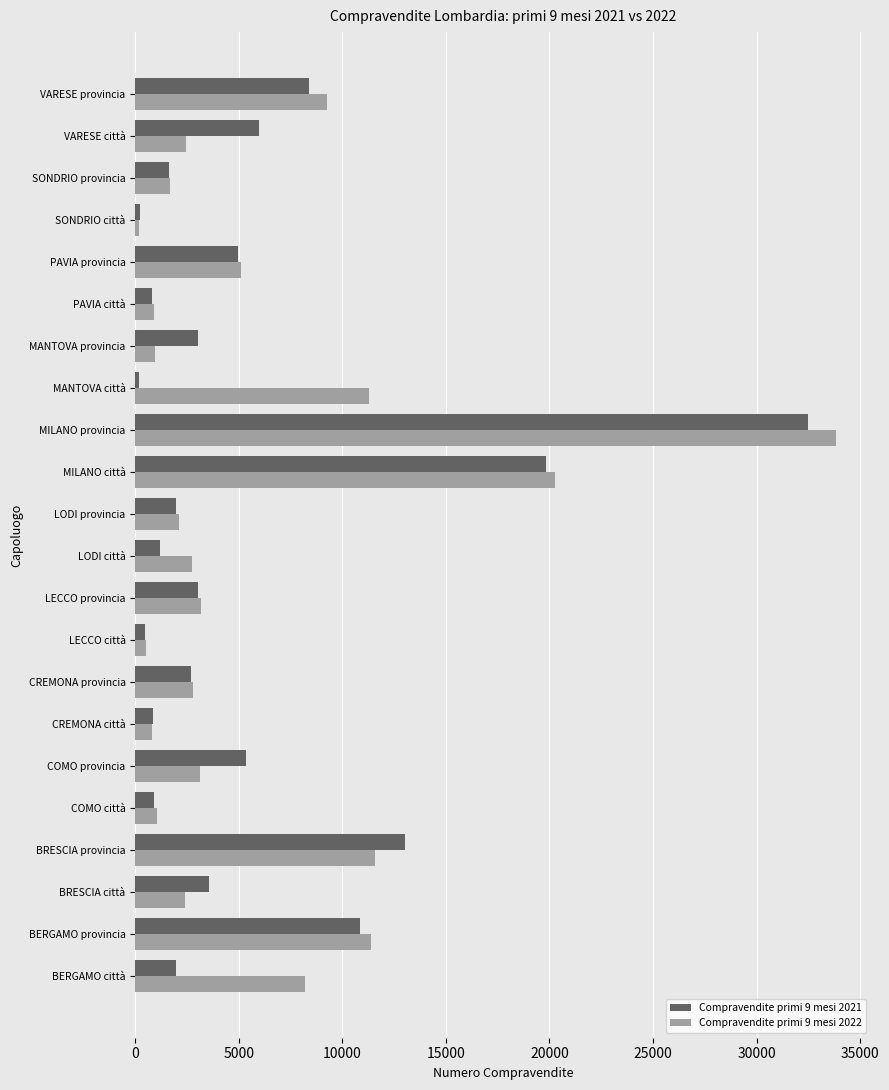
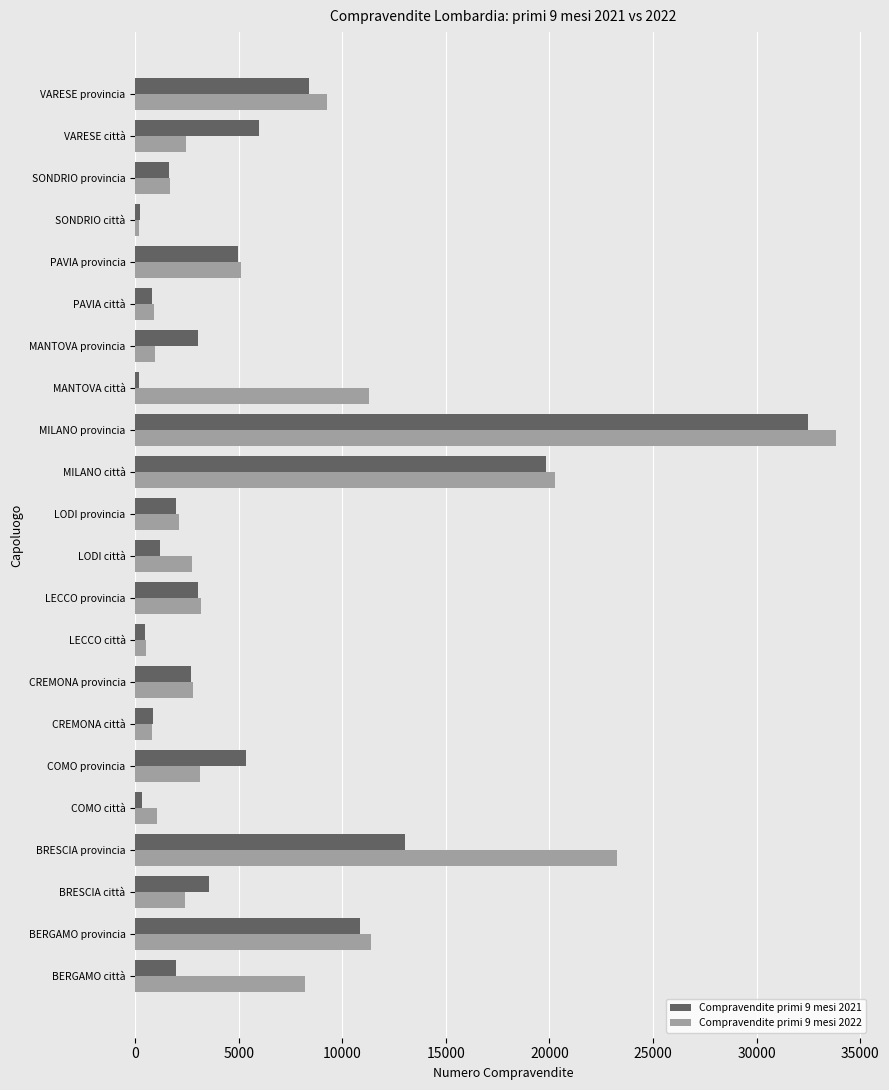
  {
    "Compravendite primi 9 mesi 2021": {
      "VARESE provincia": 8400,
      "VARESE città": 6000,
      "SONDRIO provincia": 1600,
      "SONDRIO città": 200,
      "PAVIA provincia": 4900,
      "PAVIA città": 800,
      "MANTOVA provincia": 3000,
      "MANTOVA città": 200,
      "MILANO provincia": 32500,
      "MILANO città": 19800,
      "LODI provincia": 2000,
      "LODI città": 1200,
      "LECCO provincia": 3000,
      "LECCO città": 500,
      "CREMONA provincia": 2700,
      "CREMONA città": 900,
      "COMO provincia": 5400,
-     "COMO città": 900,
+     "COMO città": 300,
      "BRESCIA provincia": 13000,
      "BRESCIA città": 3600,
      "BERGAMO provincia": 10900,
      "BERGAMO città": 1900
    },
    "Compravendite primi 9 mesi 2022": {
      "VARESE provincia": 9300,
      "VARESE città": 2500,
      "SONDRIO provincia": 1700,
      "SONDRIO città": 200,
      "PAVIA provincia": 5100,
      "PAVIA città": 900,
      "MANTOVA provincia": 900,
      "MANTOVA città": 11300,
      "MILANO provincia": 33800,
      "MILANO città": 20300,
      "LODI provincia": 2100,
      "LODI città": 2700,
      "LECCO provincia": 3200,
      "LECCO città": 500,
      "CREMONA provincia": 2800,
      "CREMONA città": 800,
      "COMO provincia": 3100,
      "COMO città": 1000,
-     "BRESCIA provincia": 11600,
+     "BRESCIA provincia": 23300,
      "BRESCIA città": 2400,
      "BERGAMO provincia": 11400,
      "BERGAMO città": 8200
    }
  }
